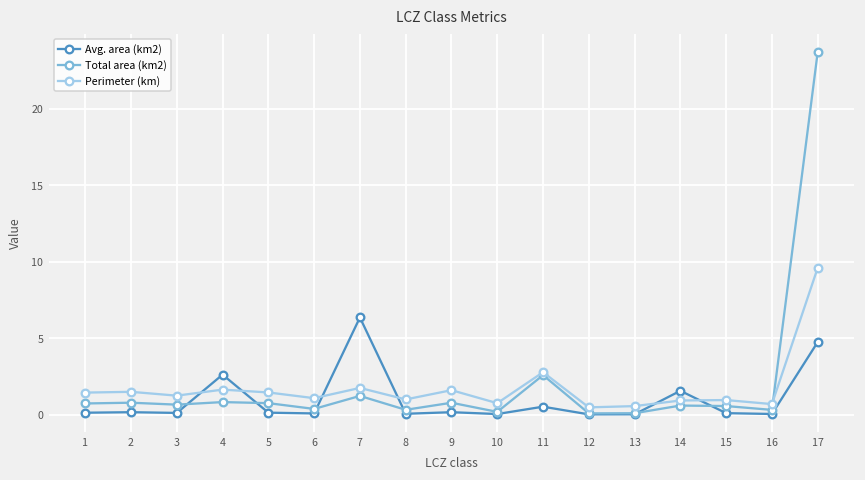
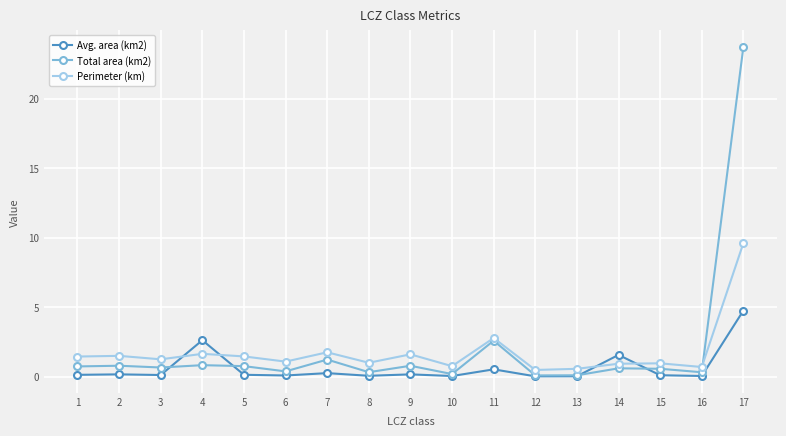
  {
    "Avg. area (km2)": {
      "1": 0.1,
      "2": 0.2,
      "3": 0.1,
      "4": 2.6,
      "5": 0.1,
      "6": 0.1,
-     "7": 6.4,
+     "7": 0.2,
      "8": 0.1,
      "9": 0.2,
      "11": 0.5,
      "14": 1.6,
      "15": 0.1,
      "16": 0.0,
      "17": 4.7
    }
  }
